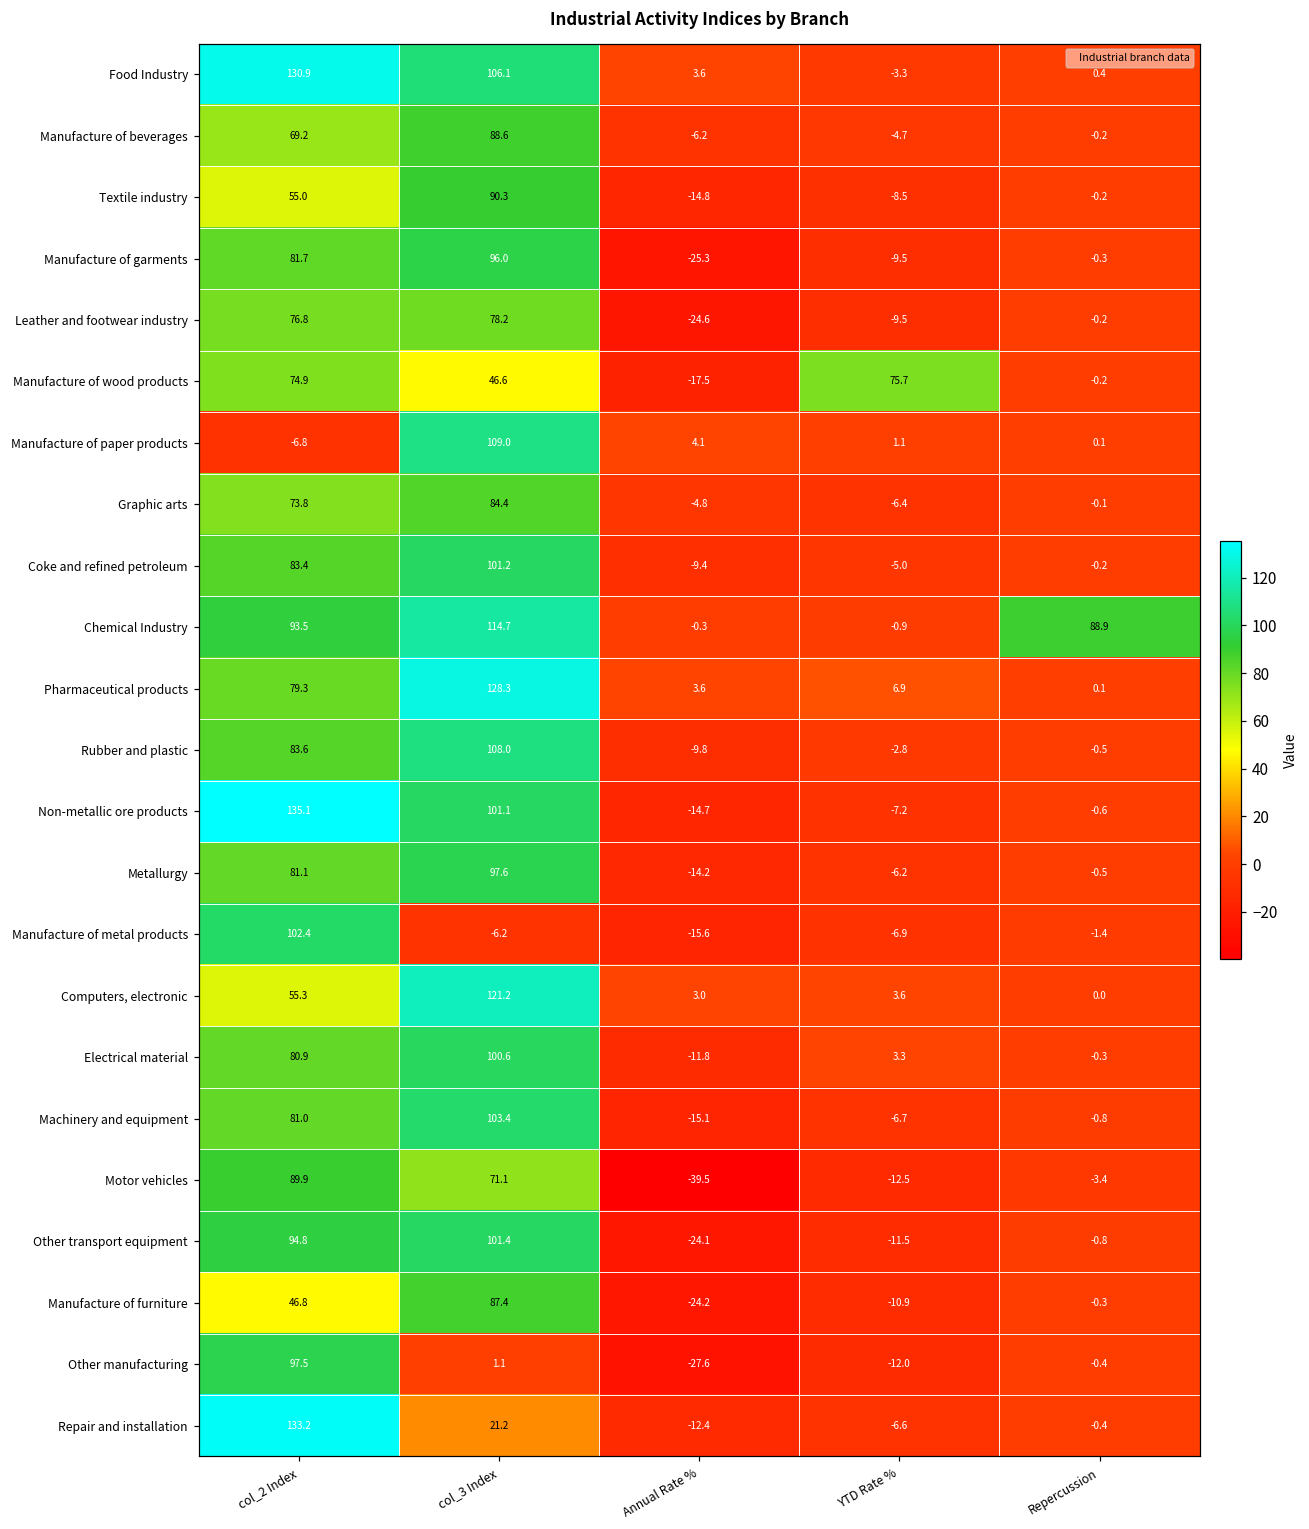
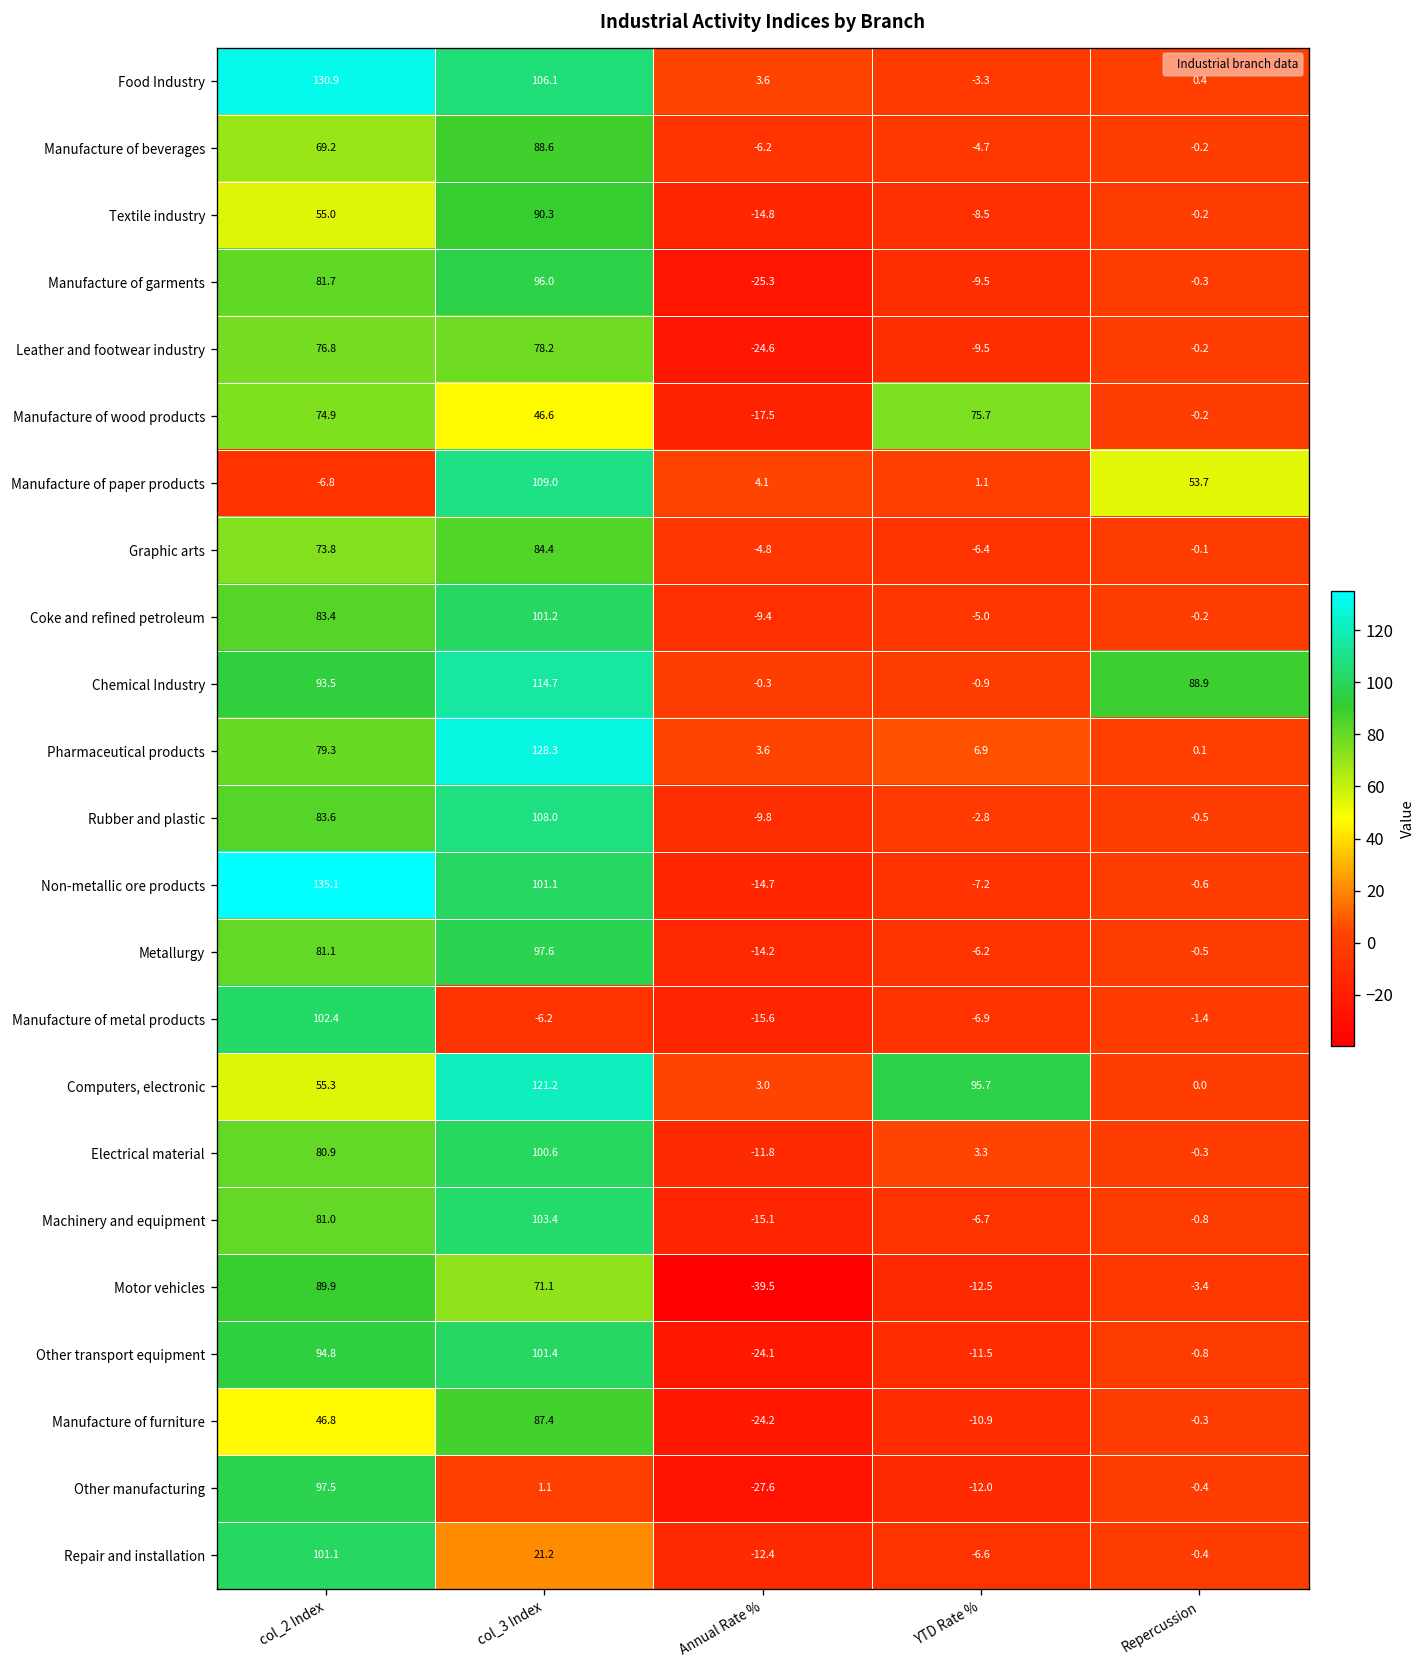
  {
    "Food Industry": {
      "col_2 Index": 130.9,
      "col_3 Index": 106.1,
      "Annual Rate %": 3.6,
      "YTD Rate %": -3.3,
      "Repercussion": 0.4
    },
    "Manufacture of beverages": {
      "col_2 Index": 69.2,
      "col_3 Index": 88.6,
      "Annual Rate %": -6.2,
      "YTD Rate %": -4.7,
      "Repercussion": -0.2
    },
    "Textile industry": {
      "col_2 Index": 55.0,
      "col_3 Index": 90.3,
      "Annual Rate %": -14.8,
      "YTD Rate %": -8.5,
      "Repercussion": -0.2
    },
    "Manufacture of garments": {
      "col_2 Index": 81.7,
      "col_3 Index": 96.0,
      "Annual Rate %": -25.3,
      "YTD Rate %": -9.5,
      "Repercussion": -0.3
    },
    "Leather and footwear industry": {
      "col_2 Index": 76.8,
      "col_3 Index": 78.2,
      "Annual Rate %": -24.6,
      "YTD Rate %": -9.5,
      "Repercussion": -0.2
    },
    "Manufacture of wood products": {
      "col_2 Index": 74.9,
      "col_3 Index": 46.6,
      "Annual Rate %": -17.5,
      "YTD Rate %": 75.7,
      "Repercussion": -0.2
    },
    "Manufacture of paper products": {
      "col_2 Index": -6.8,
      "col_3 Index": 109.0,
      "Annual Rate %": 4.1,
      "YTD Rate %": 1.1,
-     "Repercussion": 0.1
+     "Repercussion": 53.7
    },
    "Graphic arts": {
      "col_2 Index": 73.8,
      "col_3 Index": 84.4,
      "Annual Rate %": -4.8,
      "YTD Rate %": -6.4,
      "Repercussion": -0.1
    },
    "Coke and refined petroleum": {
      "col_2 Index": 83.4,
      "col_3 Index": 101.2,
      "Annual Rate %": -9.4,
      "YTD Rate %": -5.0,
      "Repercussion": -0.2
    },
    "Chemical Industry": {
      "col_2 Index": 93.5,
      "col_3 Index": 114.7,
      "Annual Rate %": -0.3,
      "YTD Rate %": -0.9,
      "Repercussion": 88.9
    },
    "Pharmaceutical products": {
      "col_2 Index": 79.3,
      "col_3 Index": 128.3,
      "Annual Rate %": 3.6,
      "YTD Rate %": 6.9,
      "Repercussion": 0.1
    },
    "Rubber and plastic": {
      "col_2 Index": 83.6,
      "col_3 Index": 108.0,
      "Annual Rate %": -9.8,
      "YTD Rate %": -2.8,
      "Repercussion": -0.5
    },
    "Non-metallic ore products": {
      "col_2 Index": 135.1,
      "col_3 Index": 101.1,
      "Annual Rate %": -14.7,
      "YTD Rate %": -7.2,
      "Repercussion": -0.6
    },
    "Metallurgy": {
      "col_2 Index": 81.1,
      "col_3 Index": 97.6,
      "Annual Rate %": -14.2,
      "YTD Rate %": -6.2,
      "Repercussion": -0.5
    },
    "Manufacture of metal products": {
      "col_2 Index": 102.4,
      "col_3 Index": -6.2,
      "Annual Rate %": -15.6,
      "YTD Rate %": -6.9,
      "Repercussion": -1.4
    },
    "Computers, electronic": {
      "col_2 Index": 55.3,
      "col_3 Index": 121.2,
      "Annual Rate %": 3.0,
-     "YTD Rate %": 3.6,
+     "YTD Rate %": 95.7,
      "Repercussion": 0.0
    },
    "Electrical material": {
      "col_2 Index": 80.9,
      "col_3 Index": 100.6,
      "Annual Rate %": -11.8,
      "YTD Rate %": 3.3,
      "Repercussion": -0.3
    },
    "Machinery and equipment": {
      "col_2 Index": 81.0,
      "col_3 Index": 103.4,
      "Annual Rate %": -15.1,
      "YTD Rate %": -6.7,
      "Repercussion": -0.8
    },
    "Motor vehicles": {
      "col_2 Index": 89.9,
      "col_3 Index": 71.1,
      "Annual Rate %": -39.5,
      "YTD Rate %": -12.5,
      "Repercussion": -3.4
    },
    "Other transport equipment": {
      "col_2 Index": 94.8,
      "col_3 Index": 101.4,
      "Annual Rate %": -24.1,
      "YTD Rate %": -11.5,
      "Repercussion": -0.8
    },
    "Manufacture of furniture": {
      "col_2 Index": 46.8,
      "col_3 Index": 87.4,
      "Annual Rate %": -24.2,
      "YTD Rate %": -10.9,
      "Repercussion": -0.3
    },
    "Other manufacturing": {
      "col_2 Index": 97.5,
      "col_3 Index": 1.1,
      "Annual Rate %": -27.6,
      "YTD Rate %": -12.0,
      "Repercussion": -0.4
    },
    "Repair and installation": {
-     "col_2 Index": 133.2,
+     "col_2 Index": 101.1,
      "col_3 Index": 21.2,
      "Annual Rate %": -12.4,
      "YTD Rate %": -6.6,
      "Repercussion": -0.4
    }
  }
